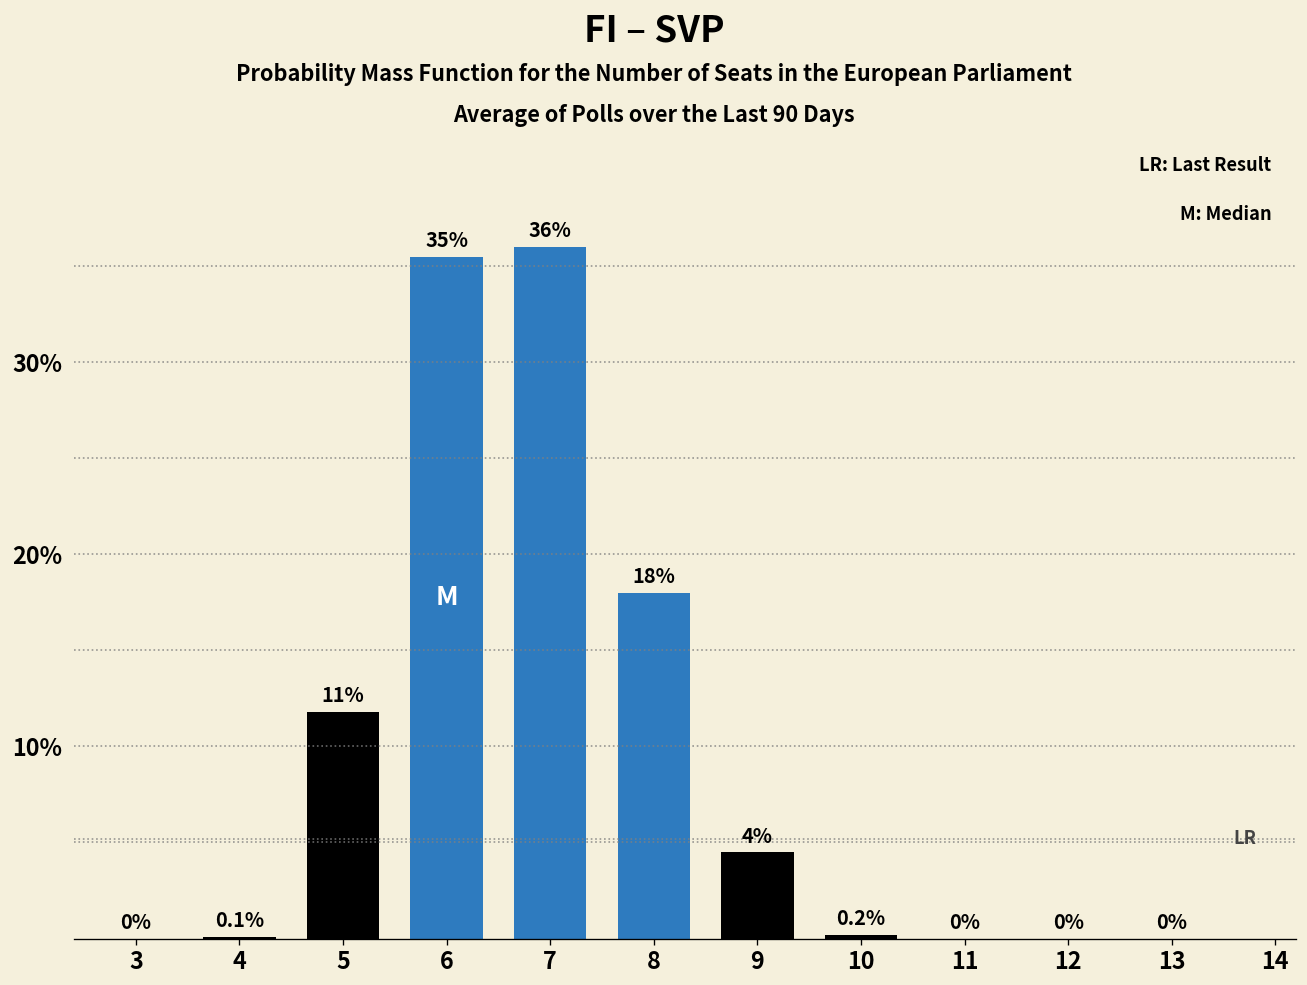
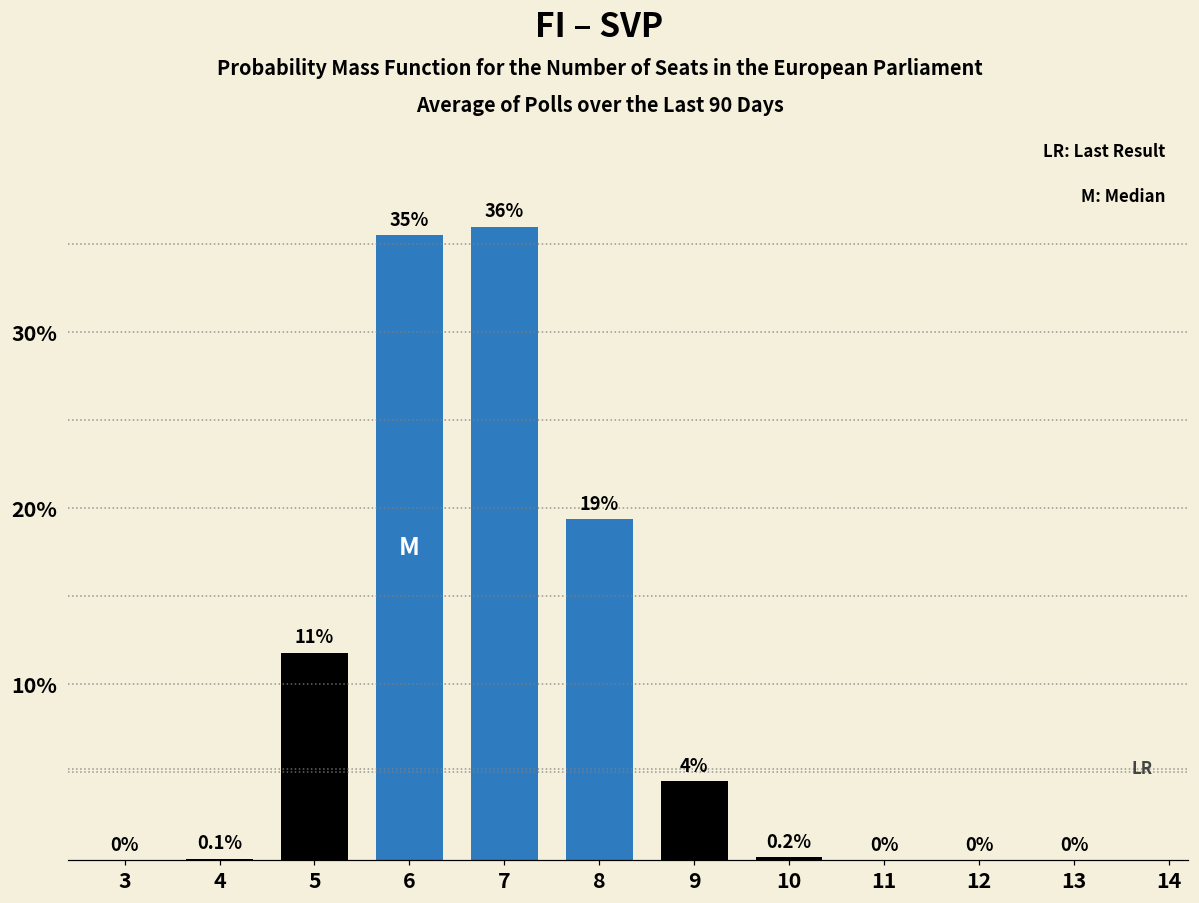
  {
    "3": "0%",
    "4": "0.1%",
    "6": "35%",
    "7": "36%",
-   "8": "18%",
+   "8": "19%",
    "9": "4%",
    "10": "0.2%",
    "11": "0%",
    "12": "0%",
    "13": "0%"
  }
